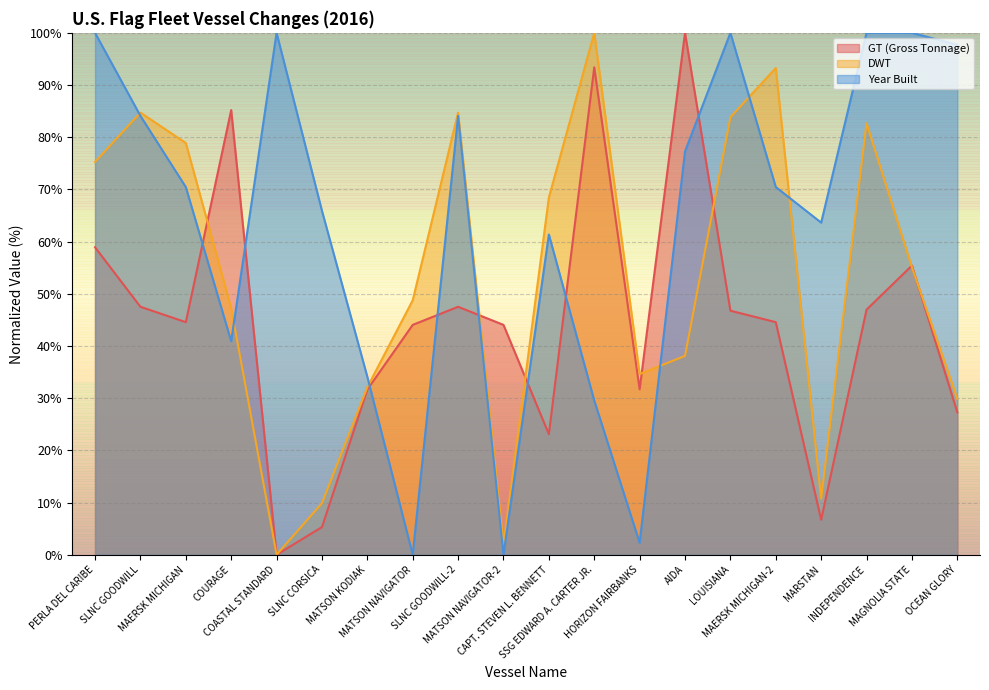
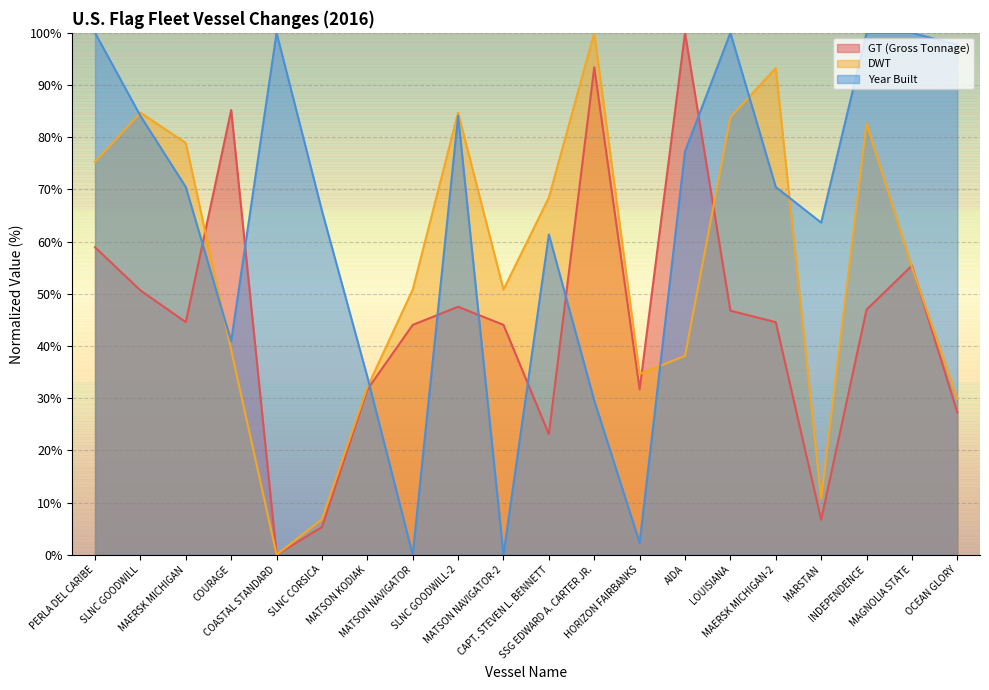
  {
    "GT (Gross Tonnage)": {
      "PERLA DEL CARIBE": "59%",
-     "SLNC GOODWILL": "48%",
+     "SLNC GOODWILL": "51%",
      "MAERSK MICHIGAN": "45%",
      "COURAGE": "85%",
      "SLNC CORSICA": "5%",
      "MATSON NAVIGATOR": "44%",
      "SLNC GOODWILL-2": "48%",
      "MATSON NAVIGATOR-2": "44%",
      "CAPT. STEVEN L. BENNETT": "23%",
      "SSG EDWARD A. CARTER JR.": "93%",
      "HORIZON FAIRBANKS": "32%",
      "AIDA": "100%",
      "LOUISIANA": "47%",
      "MAERSK MICHIGAN-2": "45%",
      "MARSTAN": "7%",
      "INDEPENDENCE": "47%",
      "OCEAN GLORY": "27%"
    },
    "DWT": {
      "PERLA DEL CARIBE": "75%",
      "SLNC GOODWILL": "85%",
      "MAERSK MICHIGAN": "79%",
-     "COURAGE": "47%",
-     "SLNC CORSICA": "10%",
-     "MATSON NAVIGATOR": "49%",
+     "COURAGE": "39%",
+     "SLNC CORSICA": "7%",
+     "MATSON NAVIGATOR": "51%",
      "SLNC GOODWILL-2": "85%",
-     "MATSON NAVIGATOR-2": "2%",
+     "MATSON NAVIGATOR-2": "51%",
      "CAPT. STEVEN L. BENNETT": "68%",
      "SSG EDWARD A. CARTER JR.": "100%",
      "HORIZON FAIRBANKS": "35%",
      "AIDA": "38%",
      "LOUISIANA": "84%",
      "MAERSK MICHIGAN-2": "93%",
      "MARSTAN": "11%",
      "INDEPENDENCE": "83%",
      "OCEAN GLORY": "30%"
    },
    "Year Built": {
      "PERLA DEL CARIBE": "100%",
      "SLNC GOODWILL": "84%",
      "MAERSK MICHIGAN": "70%",
      "COURAGE": "41%",
      "COASTAL STANDARD": "100%",
      "SLNC CORSICA": "66%",
      "MATSON KODIAK": "34%",
      "MATSON NAVIGATOR": "0%",
      "SLNC GOODWILL-2": "84%",
      "MATSON NAVIGATOR-2": "0%",
      "CAPT. STEVEN L. BENNETT": "61%",
      "SSG EDWARD A. CARTER JR.": "30%",
      "HORIZON FAIRBANKS": "2%",
      "AIDA": "77%",
      "LOUISIANA": "100%",
      "MAERSK MICHIGAN-2": "70%",
      "MARSTAN": "64%",
      "INDEPENDENCE": "100%",
      "MAGNOLIA STATE": "100%"
    }
  }
